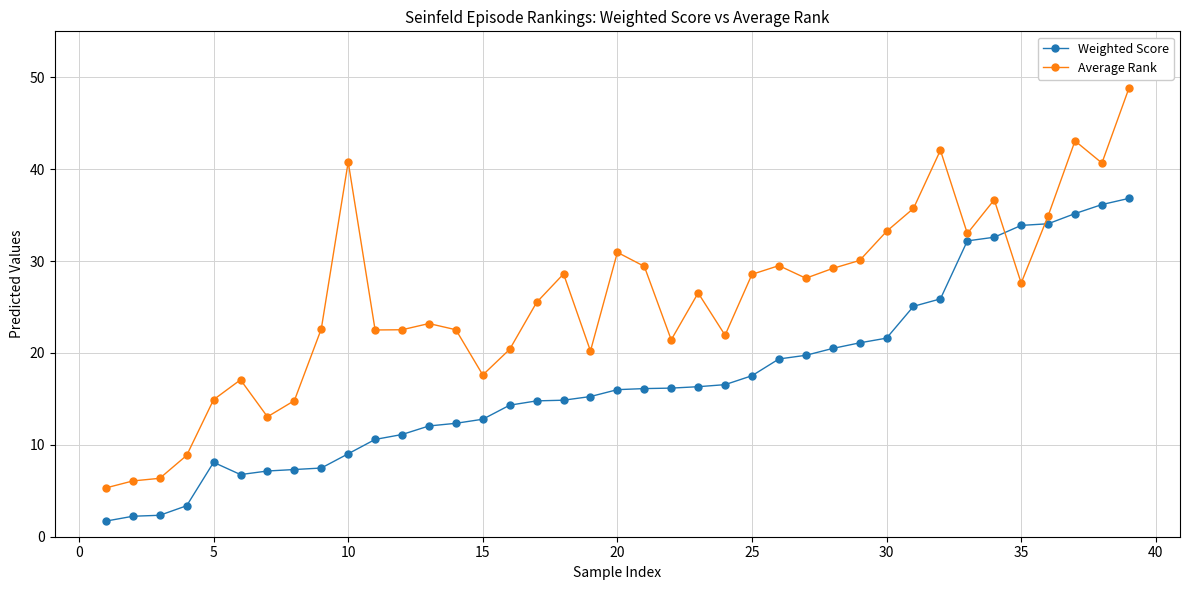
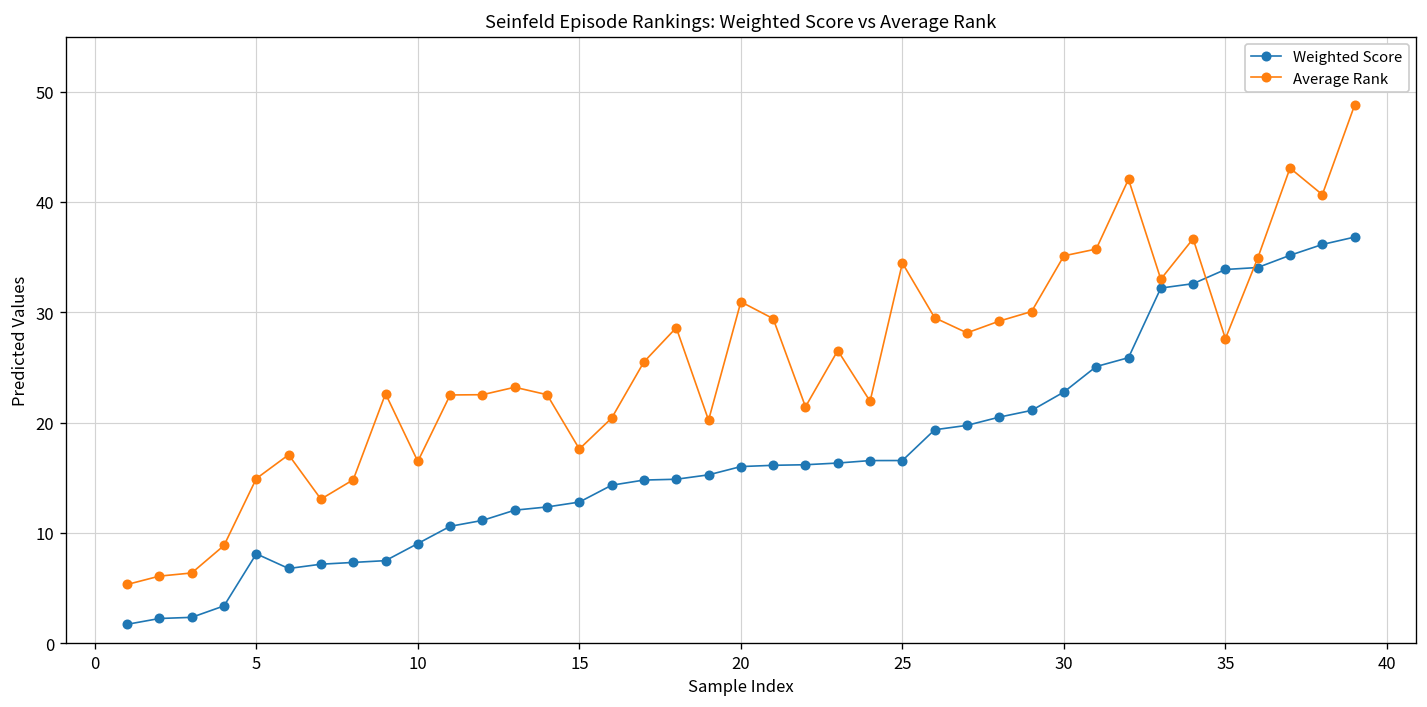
  {
    "Weighted Score": {
      "5": 8,
      "10": 9,
      "15": 13,
      "20": 16,
-     "25": 18,
-     "30": 22,
+     "25": 17,
+     "30": 23,
      "35": 34
    },
    "Average Rank": {
      "5": 15,
-     "10": 41,
+     "10": 16,
      "15": 18,
      "20": 31,
-     "25": 29,
-     "30": 33,
+     "25": 34,
+     "30": 35,
      "35": 28
    }
  }
